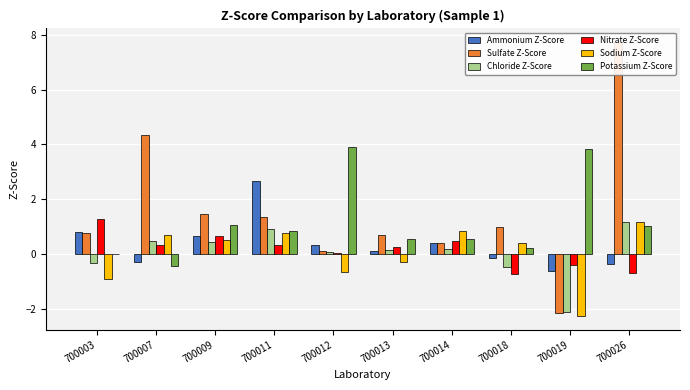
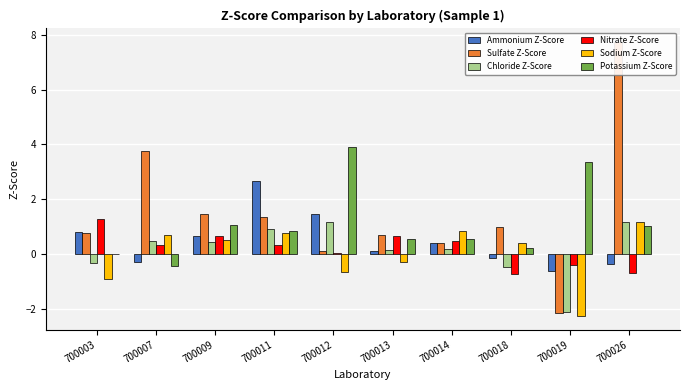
  {
    "Ammonium Z-Score": {
      "700003": 0.8,
      "700007": -0.3,
      "700009": 0.7,
      "700011": 2.7,
-     "700012": 0.4,
+     "700012": 1.5,
      "700013": 0.1,
      "700014": 0.4,
      "700018": -0.1,
      "700019": -0.6,
      "700026": -0.4
    },
    "Sulfate Z-Score": {
      "700003": 0.8,
-     "700007": 4.4,
+     "700007": 3.8,
      "700009": 1.5,
      "700011": 1.4,
      "700012": 0.1,
      "700013": 0.7,
      "700014": 0.4,
      "700018": 1.0,
      "700019": -2.1
    },
    "Chloride Z-Score": {
      "700003": -0.3,
      "700007": 0.5,
      "700009": 0.4,
      "700011": 0.9,
-     "700012": 0.1,
+     "700012": 1.2,
      "700013": 0.1,
      "700014": 0.2,
      "700018": -0.5,
      "700019": -2.1,
      "700026": 1.2
    },
    "Nitrate Z-Score": {
      "700003": 1.3,
      "700007": 0.3,
      "700009": 0.7,
      "700011": 0.3,
-     "700013": 0.3,
+     "700013": 0.7,
      "700014": 0.5,
      "700018": -0.7,
      "700019": -0.4,
      "700026": -0.7
    },
    "Sodium Z-Score": {
      "700003": -0.9,
      "700007": 0.7,
      "700009": 0.5,
      "700011": 0.8,
      "700012": -0.6,
      "700013": -0.3,
      "700014": 0.8,
      "700018": 0.4,
      "700019": -2.2,
      "700026": 1.2
    },
    "Potassium Z-Score": {
      "700003": 0.0,
      "700007": -0.4,
      "700009": 1.1,
      "700011": 0.9,
      "700012": 3.9,
      "700013": 0.5,
      "700014": 0.5,
      "700018": 0.2,
-     "700019": 3.8,
+     "700019": 3.3,
      "700026": 1.0
    }
  }
